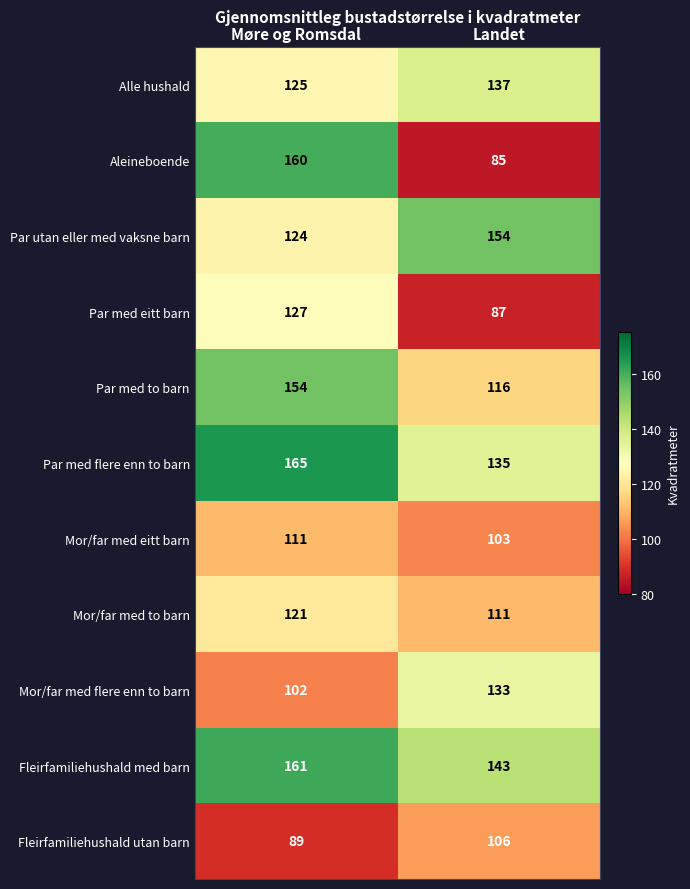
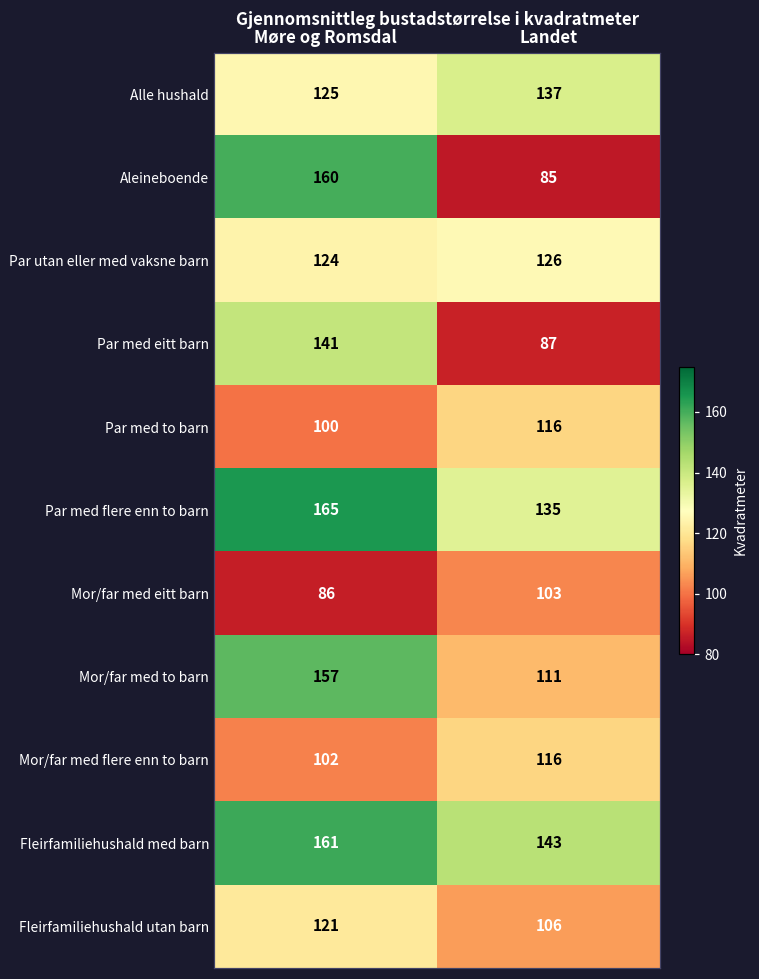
  {
    "Alle hushald": {
      "Møre og Romsdal": 125,
      "Landet": 137
    },
    "Aleineboende": {
      "Møre og Romsdal": 160,
      "Landet": 85
    },
    "Par utan eller med vaksne barn": {
      "Møre og Romsdal": 124,
-     "Landet": 154
+     "Landet": 126
    },
    "Par med eitt barn": {
-     "Møre og Romsdal": 127,
+     "Møre og Romsdal": 141,
      "Landet": 87
    },
    "Par med to barn": {
-     "Møre og Romsdal": 154,
+     "Møre og Romsdal": 100,
      "Landet": 116
    },
    "Par med flere enn to barn": {
      "Møre og Romsdal": 165,
      "Landet": 135
    },
    "Mor/far med eitt barn": {
-     "Møre og Romsdal": 111,
+     "Møre og Romsdal": 86,
      "Landet": 103
    },
    "Mor/far med to barn": {
-     "Møre og Romsdal": 121,
+     "Møre og Romsdal": 157,
      "Landet": 111
    },
    "Mor/far med flere enn to barn": {
      "Møre og Romsdal": 102,
-     "Landet": 133
+     "Landet": 116
    },
    "Fleirfamiliehushald med barn": {
      "Møre og Romsdal": 161,
      "Landet": 143
    },
    "Fleirfamiliehushald utan barn": {
-     "Møre og Romsdal": 89,
+     "Møre og Romsdal": 121,
      "Landet": 106
    }
  }
